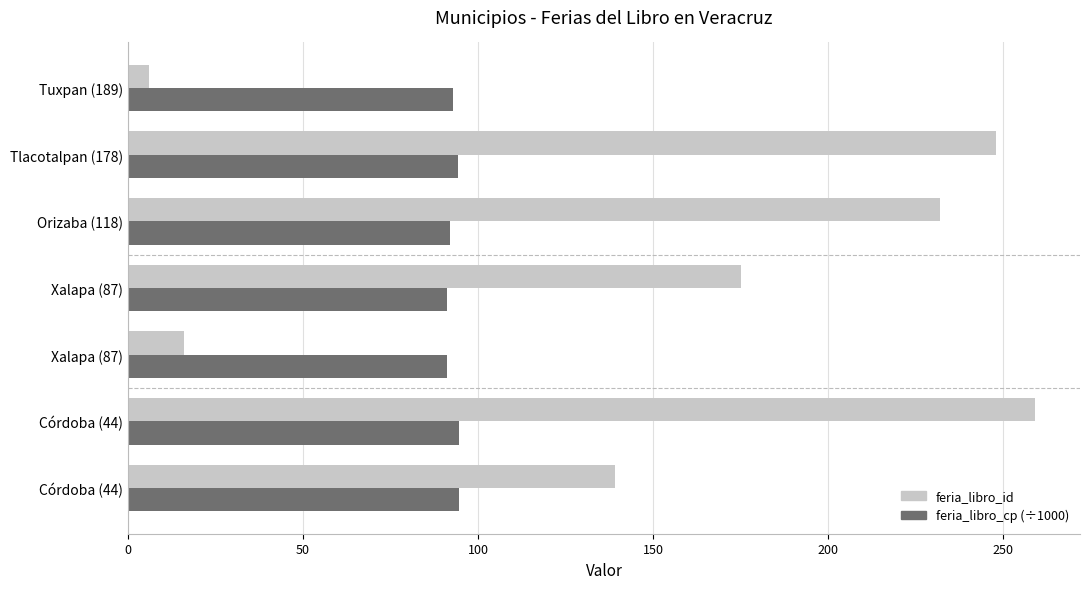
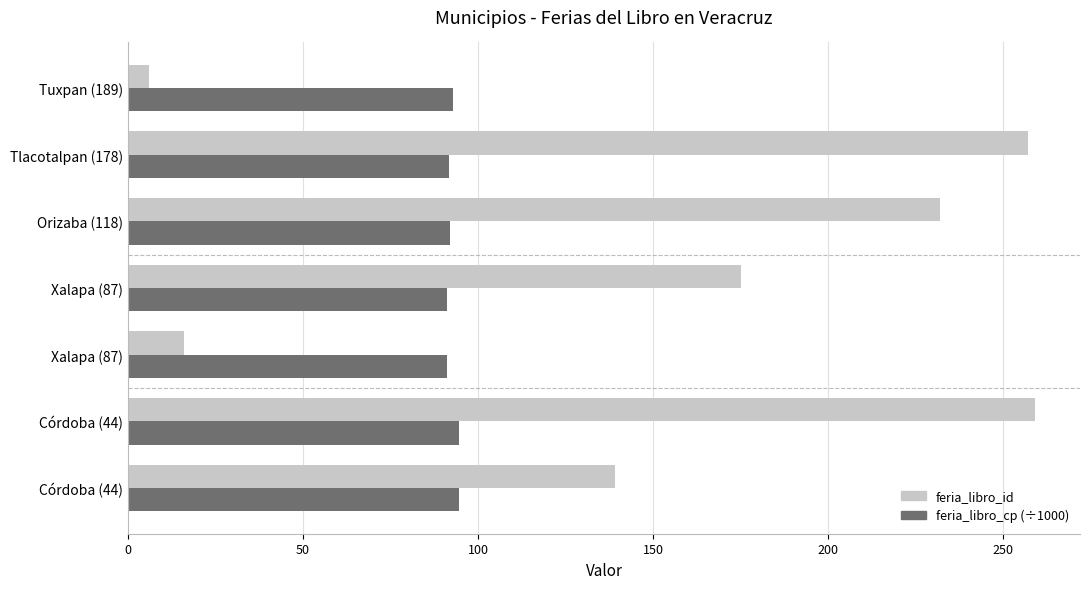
  {
    "feria_libro_id": {
      "Tuxpan (189)": 6,
-     "Tlacotalpan (178)": 248,
+     "Tlacotalpan (178)": 257,
      "Orizaba (118)": 232
    },
    "feria_libro_cp (÷1000)": {
      "Tuxpan (189)": 93,
-     "Tlacotalpan (178)": 94,
+     "Tlacotalpan (178)": 92,
      "Orizaba (118)": 92
    }
  }
